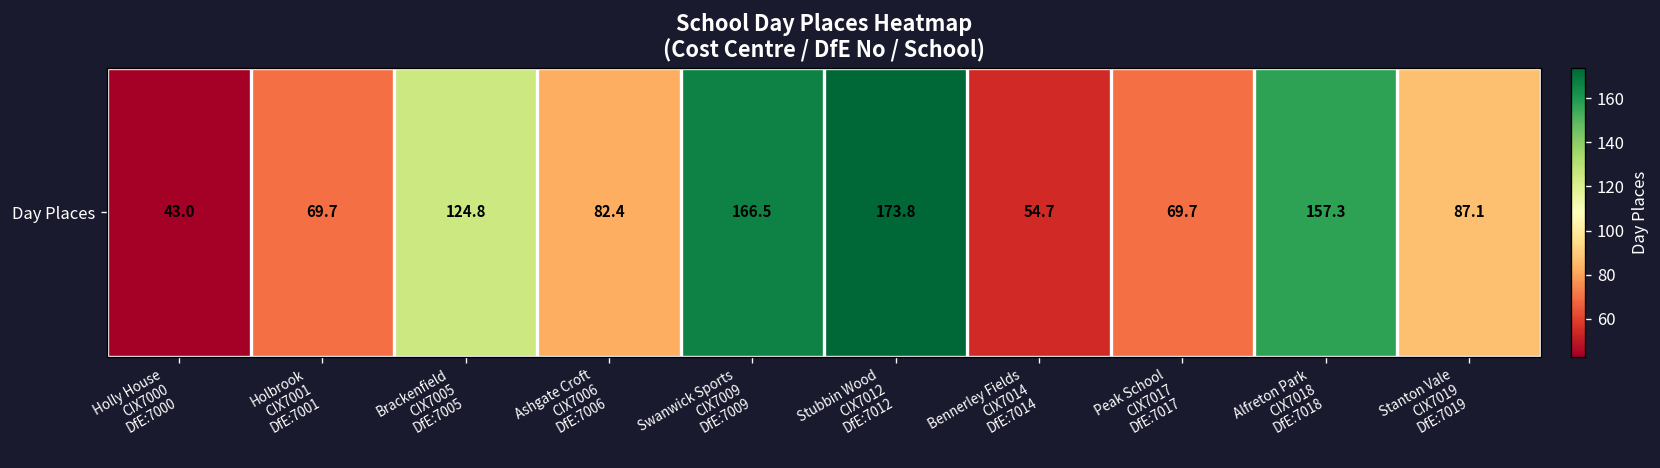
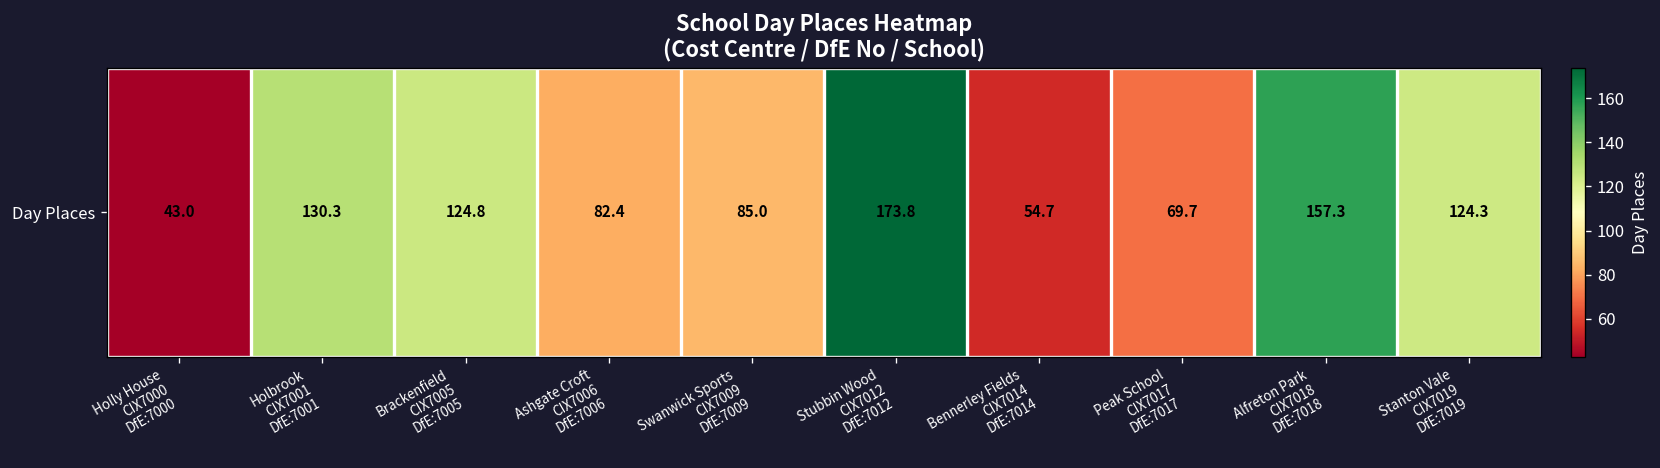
  {
    "Day Places": {
      "Holly House CIX7000 DfE:7000": 43.0,
-     "Holbrook CIX7001 DfE:7001": 69.7,
+     "Holbrook CIX7001 DfE:7001": 130.3,
      "Brackenfield CIX7005 DfE:7005": 124.8,
      "Ashgate Croft CIX7006 DfE:7006": 82.4,
-     "Swanwick Sports CIX7009 DfE:7009": 166.5,
+     "Swanwick Sports CIX7009 DfE:7009": 85.0,
      "Stubbin Wood CIX7012 DfE:7012": 173.8,
      "Bennerley Fields CIX7014 DfE:7014": 54.7,
      "Peak School CIX7017 DfE:7017": 69.7,
      "Alfreton Park CIX7018 DfE:7018": 157.3,
-     "Stanton Vale CIX7019 DfE:7019": 87.1
+     "Stanton Vale CIX7019 DfE:7019": 124.3
    }
  }
